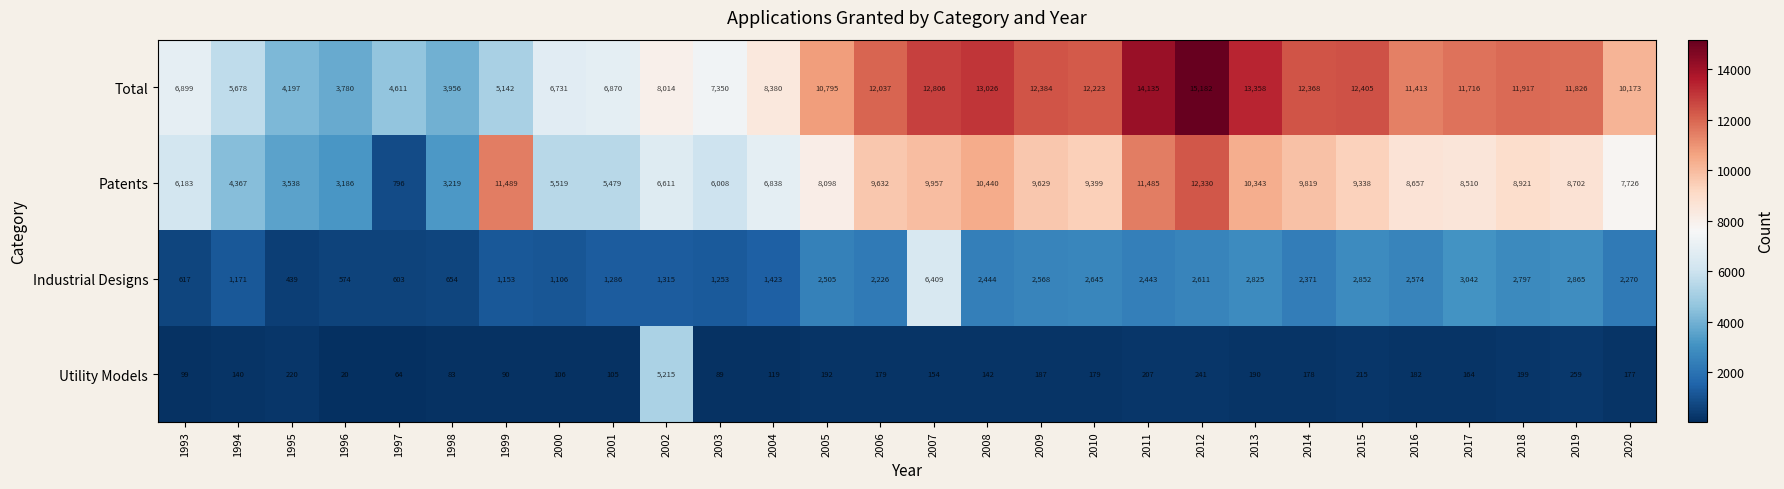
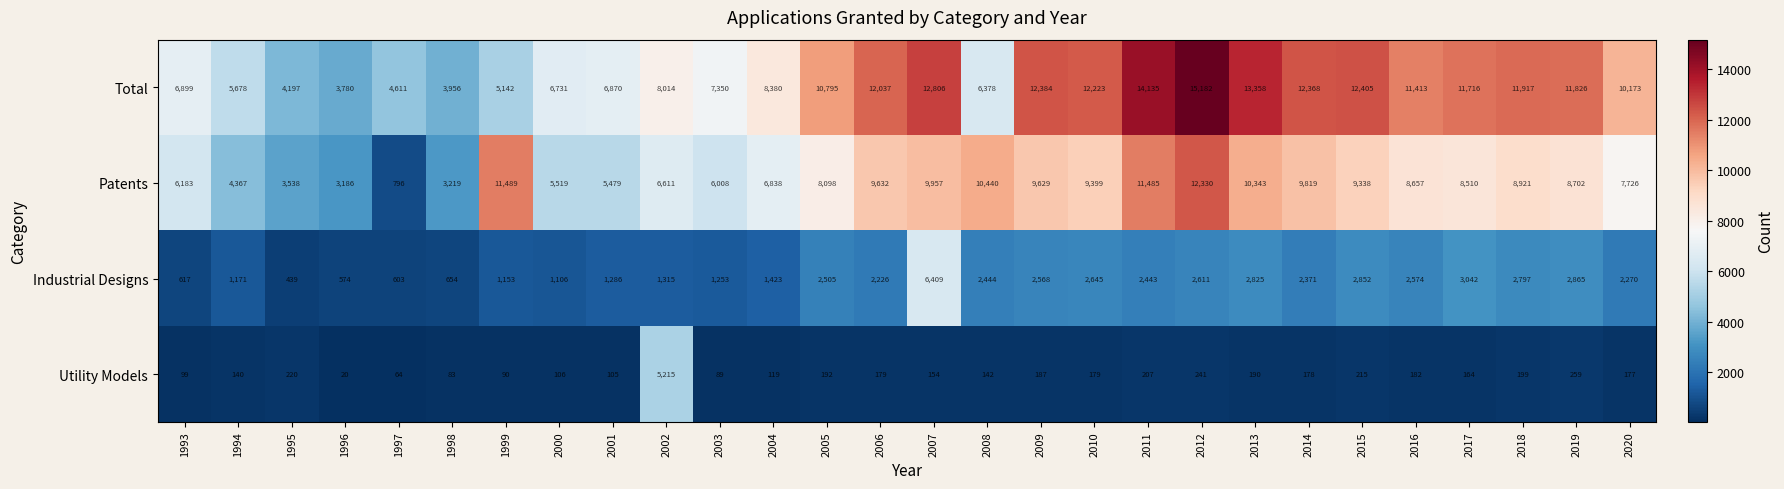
  {
    "Total": {
      "1993": "6,899",
      "1994": "5,678",
      "1995": "4,197",
      "1996": "3,780",
      "1997": "4,611",
      "1998": "3,956",
      "1999": "5,142",
      "2000": "6,731",
      "2001": "6,870",
      "2002": "8,014",
      "2003": "7,350",
      "2004": "8,380",
      "2005": "10,795",
      "2006": "12,037",
      "2007": "12,806",
-     "2008": "13,026",
+     "2008": "6,378",
      "2009": "12,384",
      "2010": "12,223",
      "2011": "14,135",
      "2012": "15,182",
      "2013": "13,358",
      "2014": "12,368",
      "2015": "12,405",
      "2016": "11,413",
      "2017": "11,716",
      "2018": "11,917",
      "2019": "11,826",
      "2020": "10,173"
    },
    "Patents": {
      "1993": "6,183",
      "1994": "4,367",
      "1995": "3,538",
      "1996": "3,186",
      "1997": "796",
      "1998": "3,219",
      "1999": "11,489",
      "2000": "5,519",
      "2001": "5,479",
      "2002": "6,611",
      "2003": "6,008",
      "2004": "6,838",
      "2005": "8,098",
      "2006": "9,632",
      "2007": "9,957",
      "2008": "10,440",
      "2009": "9,629",
      "2010": "9,399",
      "2011": "11,485",
      "2012": "12,330",
      "2013": "10,343",
      "2014": "9,819",
      "2015": "9,338",
      "2016": "8,657",
      "2017": "8,510",
      "2018": "8,921",
      "2019": "8,702",
      "2020": "7,726"
    },
    "Industrial Designs": {
      "1993": "617",
      "1994": "1,171",
      "1995": "439",
      "1996": "574",
      "1997": "603",
      "1998": "654",
      "1999": "1,153",
      "2000": "1,106",
      "2001": "1,286",
      "2002": "1,315",
      "2003": "1,253",
      "2004": "1,423",
      "2005": "2,505",
      "2006": "2,226",
      "2007": "6,409",
      "2008": "2,444",
      "2009": "2,568",
      "2010": "2,645",
      "2011": "2,443",
      "2012": "2,611",
      "2013": "2,825",
      "2014": "2,371",
      "2015": "2,852",
      "2016": "2,574",
      "2017": "3,042",
      "2018": "2,797",
      "2019": "2,865",
      "2020": "2,270"
    },
    "Utility Models": {
      "1993": "99",
      "1994": "140",
      "1995": "220",
      "1996": "20",
      "1997": "64",
      "1998": "83",
      "1999": "90",
      "2000": "106",
      "2001": "105",
      "2002": "5,215",
      "2003": "89",
      "2004": "119",
      "2005": "192",
      "2006": "179",
      "2007": "154",
      "2008": "142",
      "2009": "187",
      "2010": "179",
      "2011": "207",
      "2012": "241",
      "2013": "190",
      "2014": "178",
      "2015": "215",
      "2016": "182",
      "2017": "164",
      "2018": "199",
      "2019": "259",
      "2020": "177"
    }
  }
